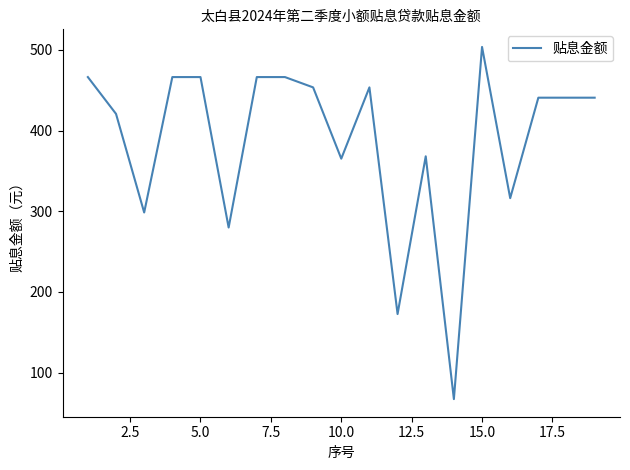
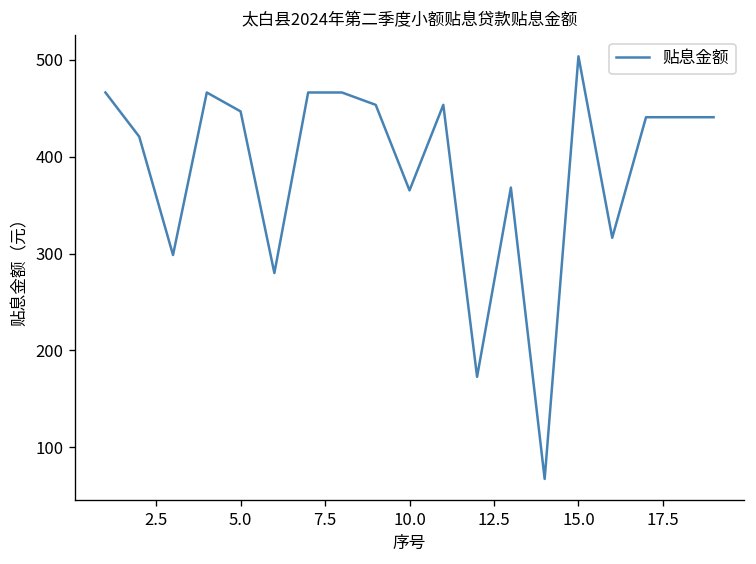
  {
-   "5.0": 470,
+   "5.0": 450,
    "10.0": 370,
    "15.0": 500
  }
